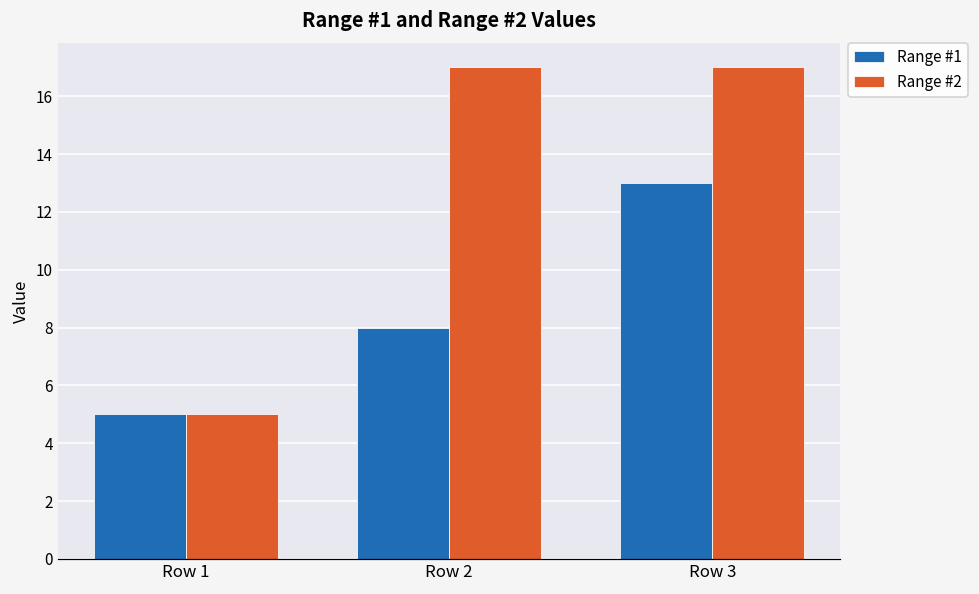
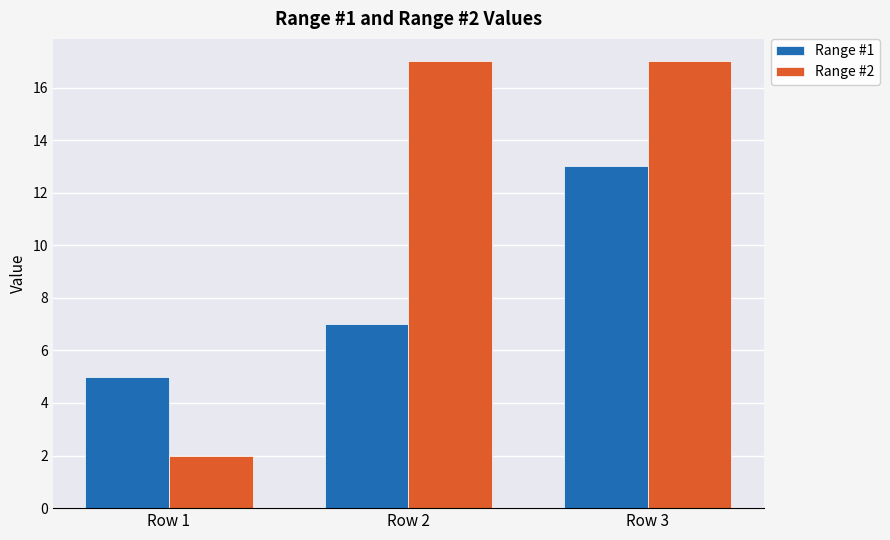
  {
    "Range #1": {
      "Row 1": 5,
-     "Row 2": 8,
+     "Row 2": 7,
      "Row 3": 13
    },
    "Range #2": {
-     "Row 1": 5,
+     "Row 1": 2,
      "Row 2": 17,
      "Row 3": 17
    }
  }
